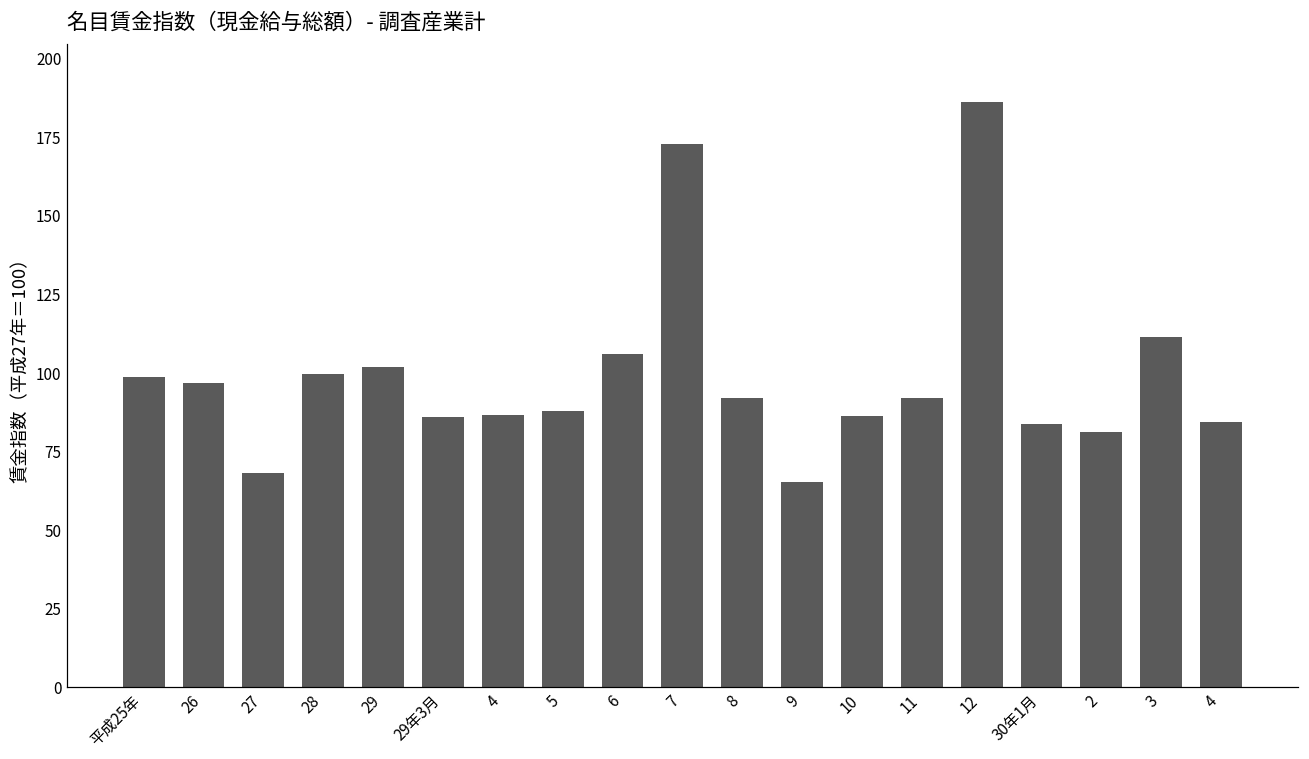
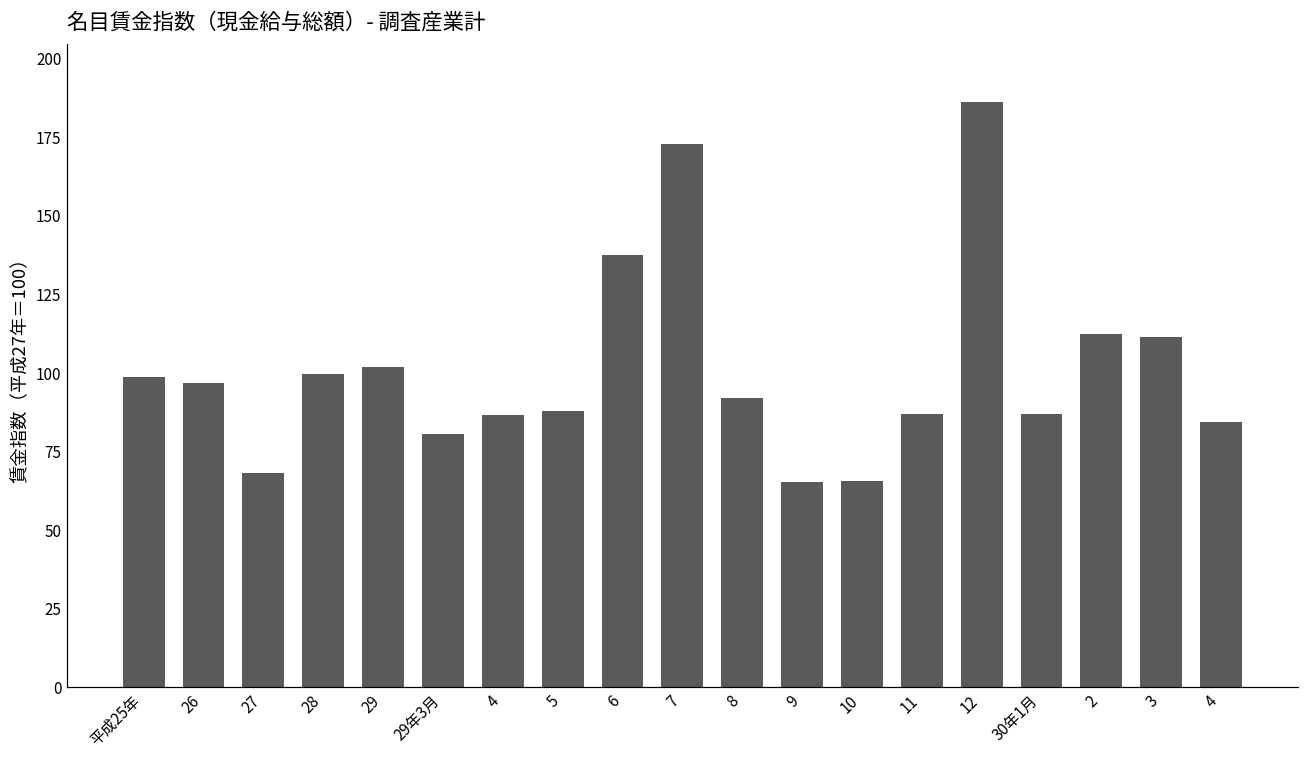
  {
    "平成25年": 99,
    "26": 97,
    "27": 68,
    "28": 100,
    "29": 102,
-   "29年3月": 86,
+   "29年3月": 81,
    "5": 88,
-   "6": 106,
+   "6": 138,
    "7": 173,
    "8": 92,
    "9": 65,
-   "10": 86,
-   "11": 92,
+   "10": 66,
+   "11": 87,
    "12": 186,
-   "30年1月": 84,
-   "2": 81,
+   "30年1月": 87,
+   "2": 113,
    "3": 111
  }
